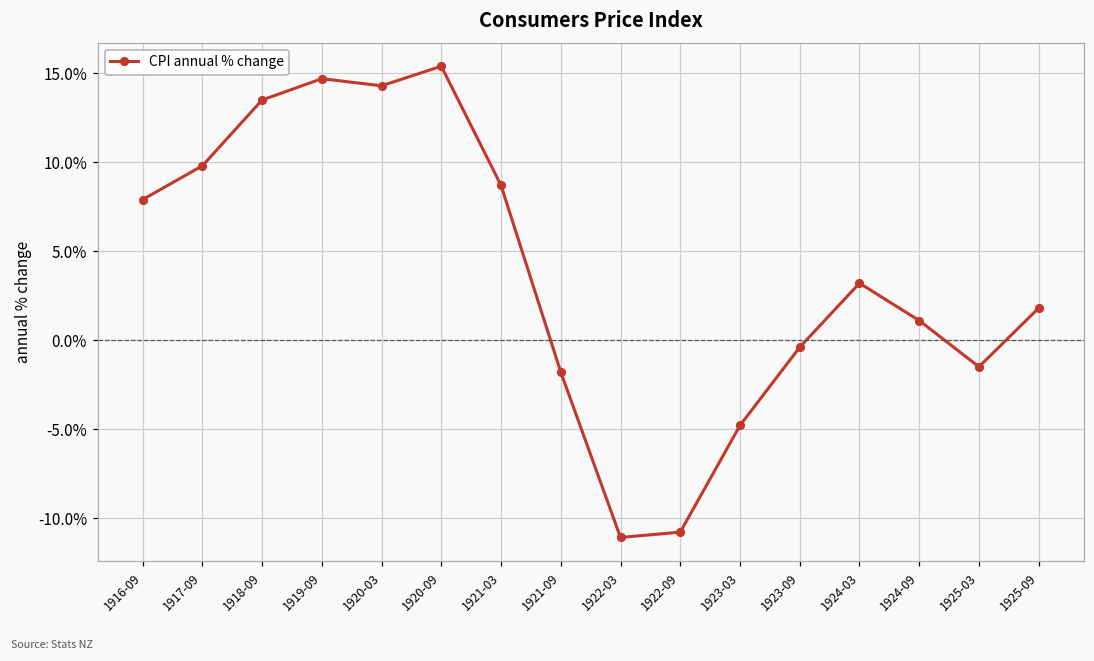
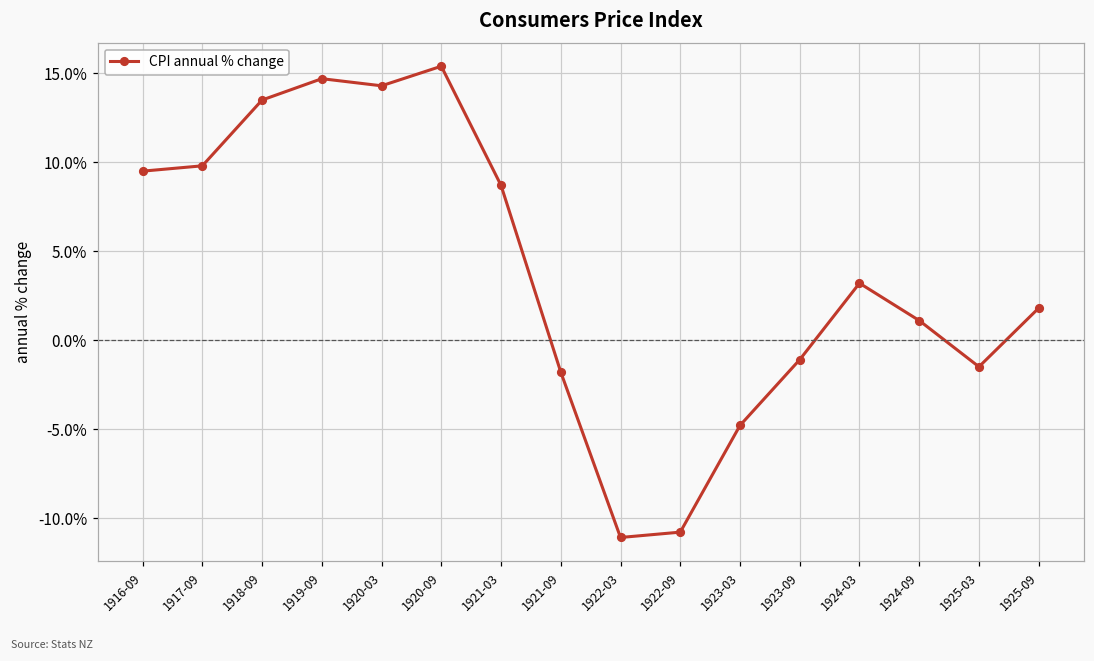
  {
-   "1916-09": "7.9%",
+   "1916-09": "9.5%",
    "1917-09": "9.8%",
    "1918-09": "13.5%",
    "1919-09": "14.7%",
    "1920-03": "14.3%",
    "1920-09": "15.4%",
    "1921-03": "8.7%",
    "1921-09": "-1.8%",
    "1922-03": "-11.1%",
    "1922-09": "-10.8%",
    "1923-03": "-4.8%",
-   "1923-09": "-0.4%",
+   "1923-09": "-1.1%",
    "1924-03": "3.2%",
    "1924-09": "1.1%",
    "1925-03": "-1.5%",
    "1925-09": "1.8%"
  }
